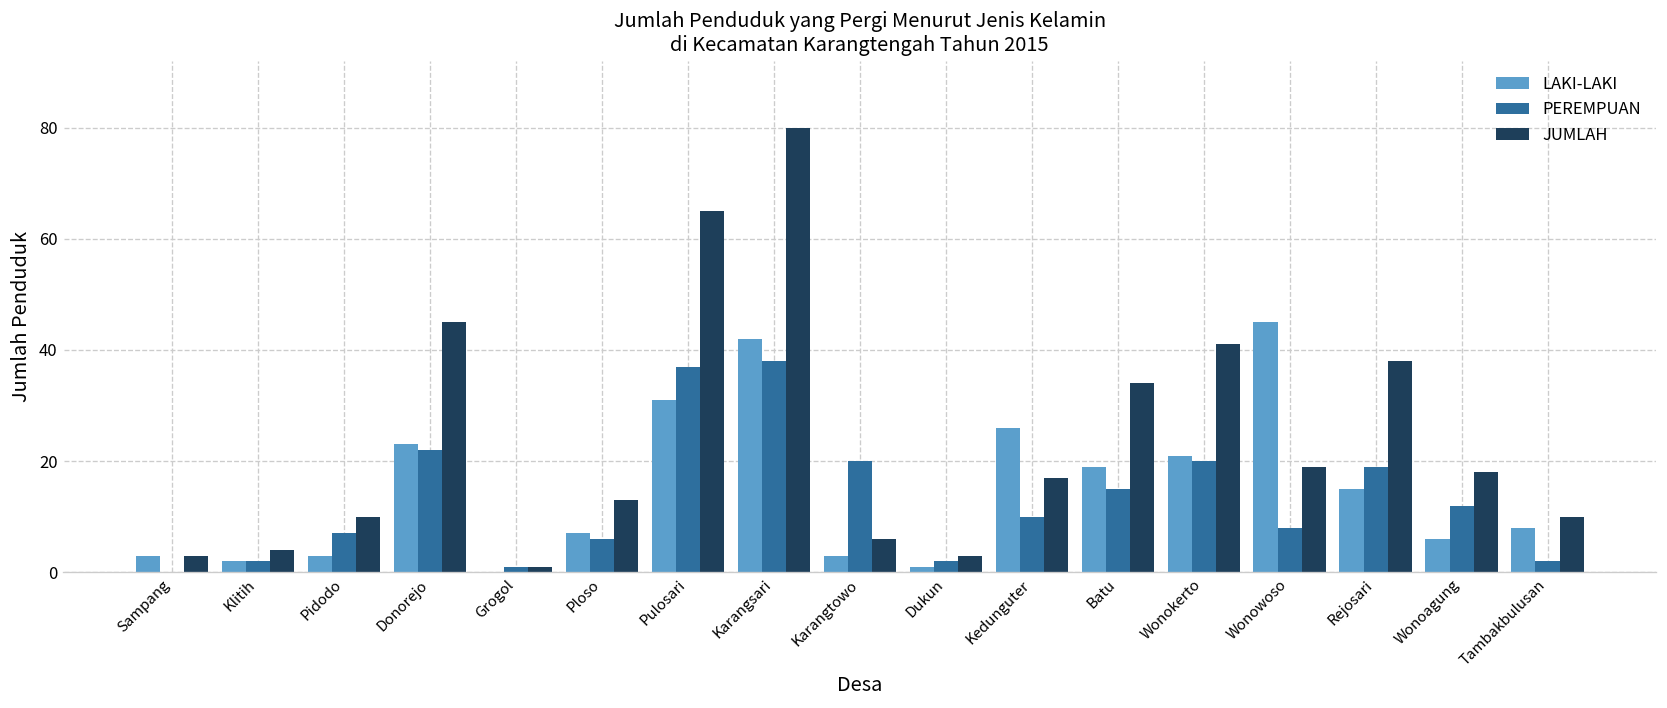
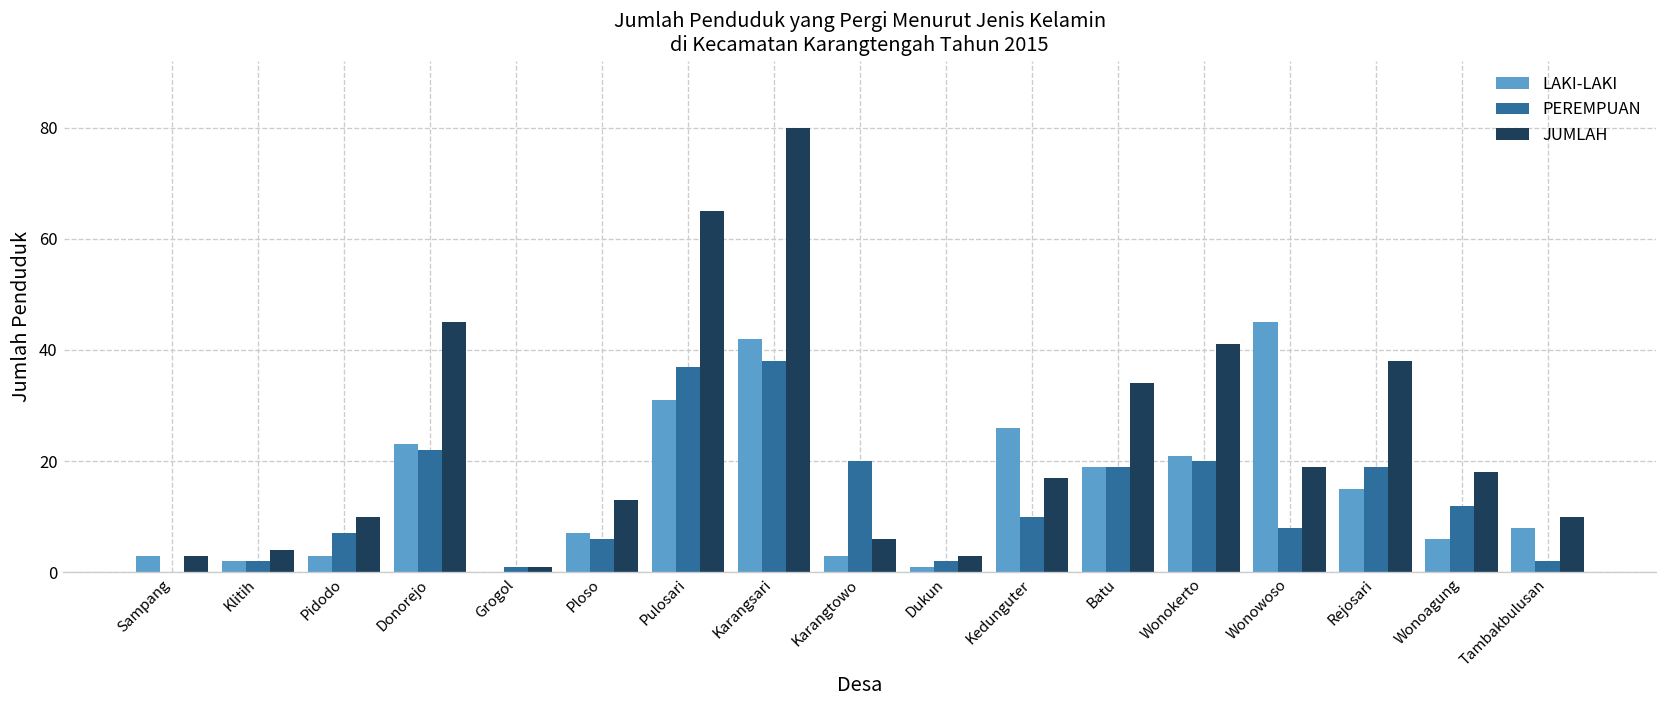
  {
    "LAKI-LAKI": {
      "Sampang": 3,
      "Klitih": 2,
      "Pidodo": 3,
      "Donorejo": 23,
      "Grogol": 0,
      "Ploso": 7,
      "Pulosari": 31,
      "Karangsari": 42,
      "Karangtowo": 3,
      "Dukun": 1,
      "Kedunguter": 26,
      "Batu": 19,
      "Wonokerto": 21,
      "Wonowoso": 45,
      "Rejosari": 15,
      "Wonoagung": 6,
      "Tambakbulusan": 8
    },
    "PEREMPUAN": {
      "Sampang": 0,
      "Klitih": 2,
      "Pidodo": 7,
      "Donorejo": 22,
      "Grogol": 1,
      "Ploso": 6,
      "Pulosari": 37,
      "Karangsari": 38,
      "Karangtowo": 20,
      "Dukun": 2,
      "Kedunguter": 10,
-     "Batu": 15,
+     "Batu": 19,
      "Wonokerto": 20,
      "Wonowoso": 8,
      "Rejosari": 19,
      "Wonoagung": 12,
      "Tambakbulusan": 2
    },
    "JUMLAH": {
      "Sampang": 3,
      "Klitih": 4,
      "Pidodo": 10,
      "Donorejo": 45,
      "Grogol": 1,
      "Ploso": 13,
      "Pulosari": 65,
      "Karangsari": 80,
      "Karangtowo": 6,
      "Dukun": 3,
      "Kedunguter": 17,
      "Batu": 34,
      "Wonokerto": 41,
      "Wonowoso": 19,
      "Rejosari": 38,
      "Wonoagung": 18,
      "Tambakbulusan": 10
    }
  }
